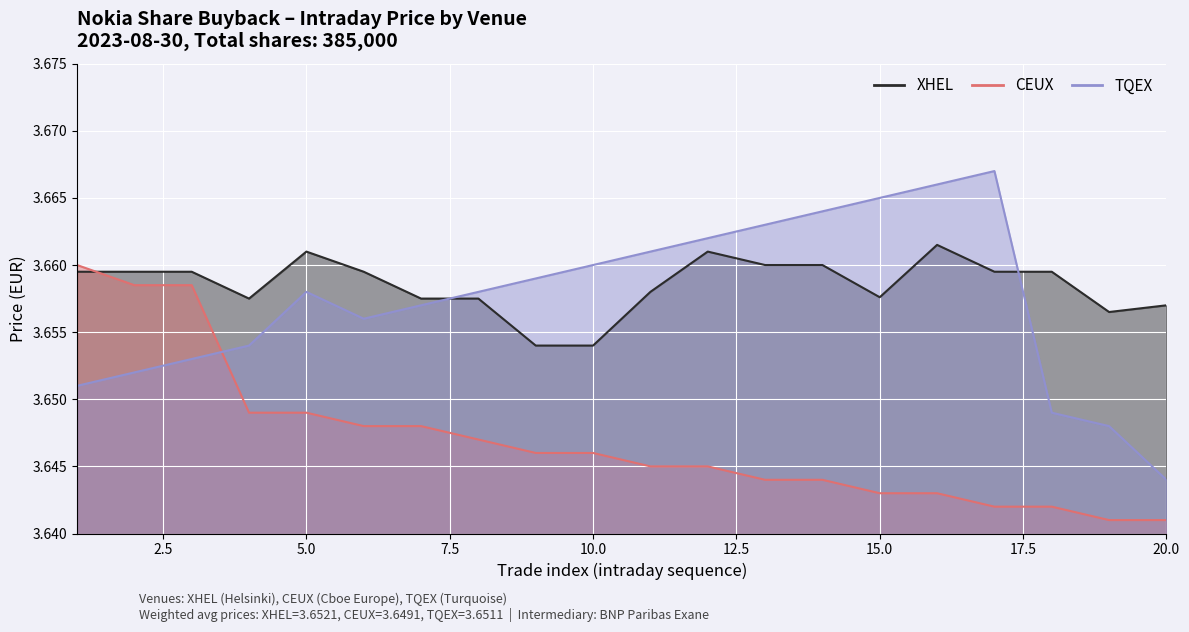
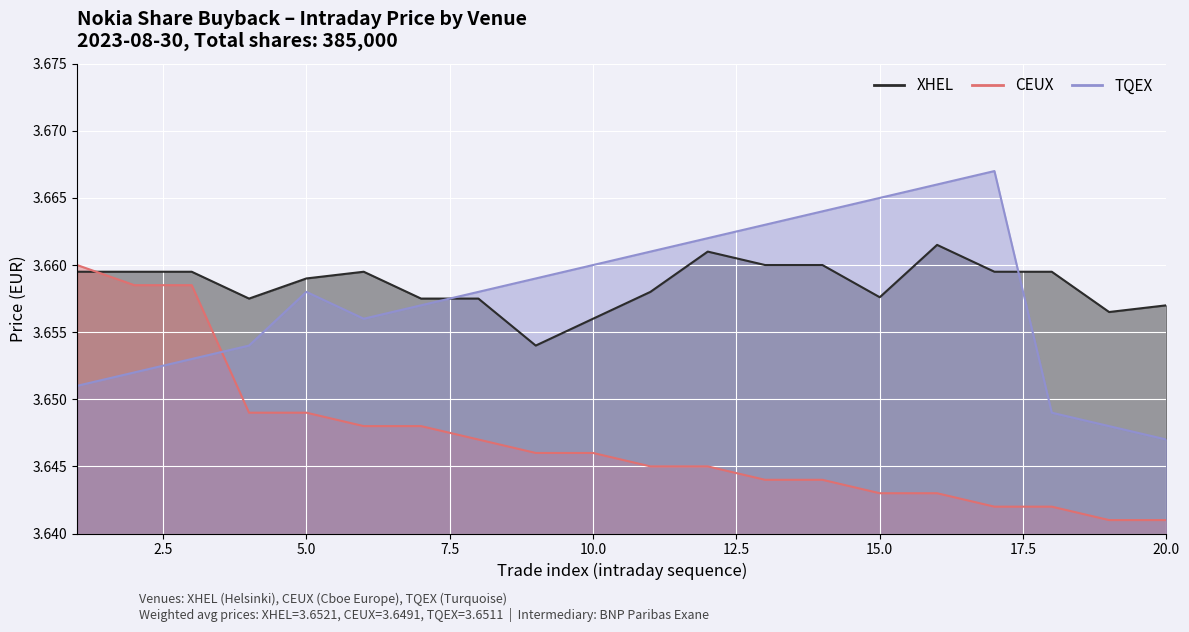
  {
    "XHEL": {
-     "5.0": 3.661,
-     "10.0": 3.654,
+     "5.0": 3.659,
+     "10.0": 3.656,
      "15.0": 3.6576,
      "20.0": 3.657
    },
    "CEUX": {
      "5.0": 3.649,
      "10.0": 3.646,
      "15.0": 3.643,
      "20.0": 3.641
    },
    "TQEX": {
      "5.0": 3.658,
      "10.0": 3.660,
      "15.0": 3.665,
-     "20.0": 3.644
+     "20.0": 3.647
    }
  }
